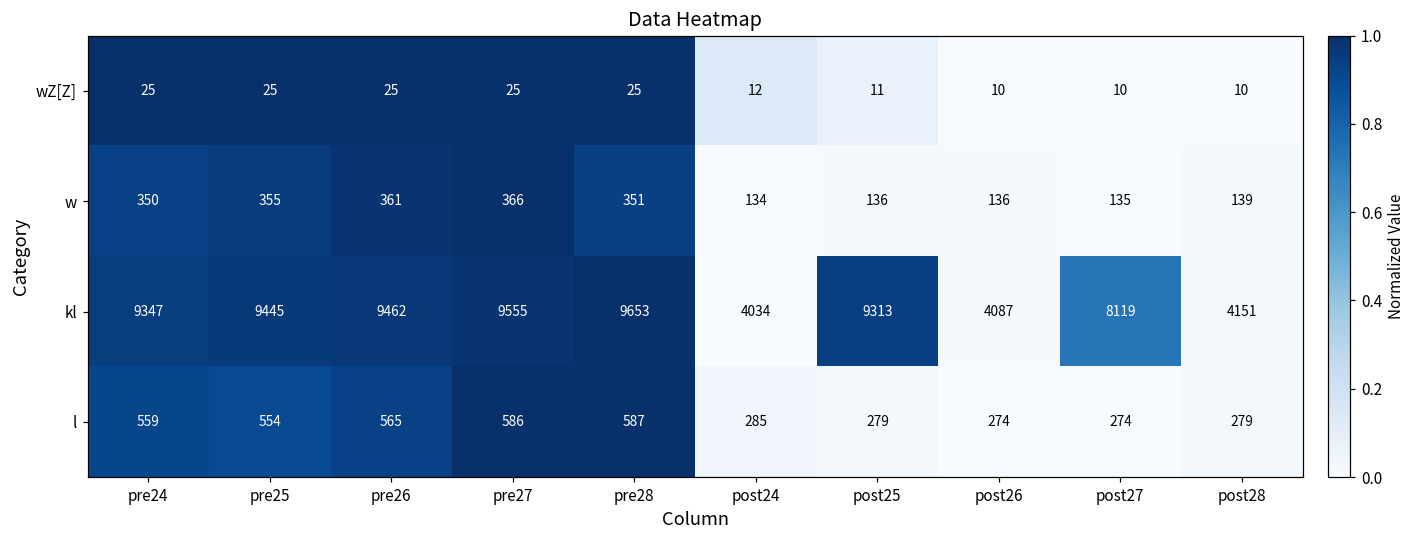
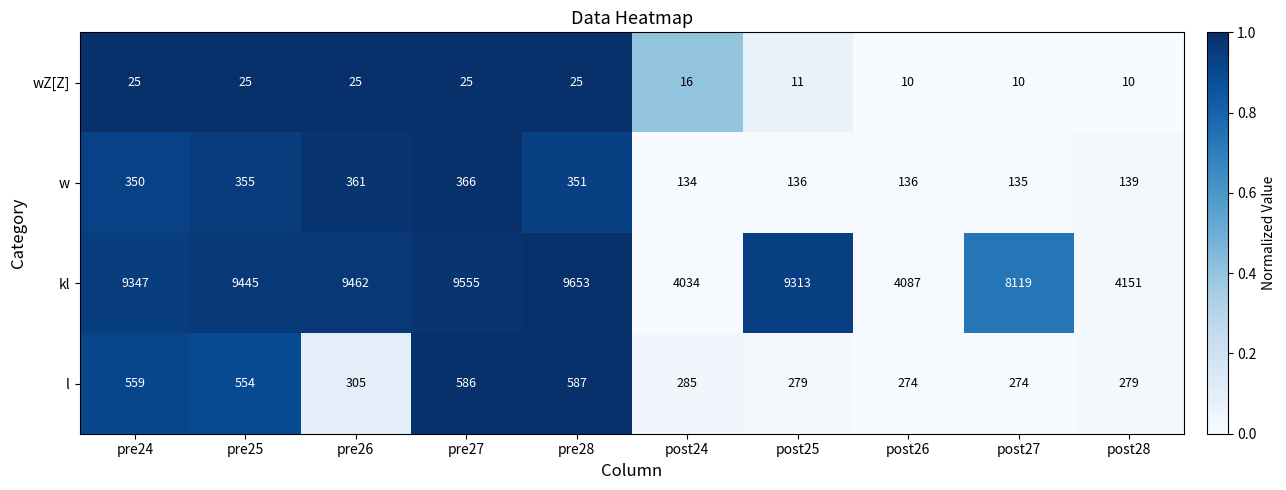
  {
    "wZ[Z]": {
      "pre24": 25,
      "pre25": 25,
      "pre26": 25,
      "pre27": 25,
      "pre28": 25,
-     "post24": 12,
+     "post24": 16,
      "post25": 11,
      "post26": 10,
      "post27": 10,
      "post28": 10
    },
    "w": {
      "pre24": 350,
      "pre25": 355,
      "pre26": 361,
      "pre27": 366,
      "pre28": 351,
      "post24": 134,
      "post25": 136,
      "post26": 136,
      "post27": 135,
      "post28": 139
    },
    "kl": {
      "pre24": 9347,
      "pre25": 9445,
      "pre26": 9462,
      "pre27": 9555,
      "pre28": 9653,
      "post24": 4034,
      "post25": 9313,
      "post26": 4087,
      "post27": 8119,
      "post28": 4151
    },
    "l": {
      "pre24": 559,
      "pre25": 554,
-     "pre26": 565,
+     "pre26": 305,
      "pre27": 586,
      "pre28": 587,
      "post24": 285,
      "post25": 279,
      "post26": 274,
      "post27": 274,
      "post28": 279
    }
  }
